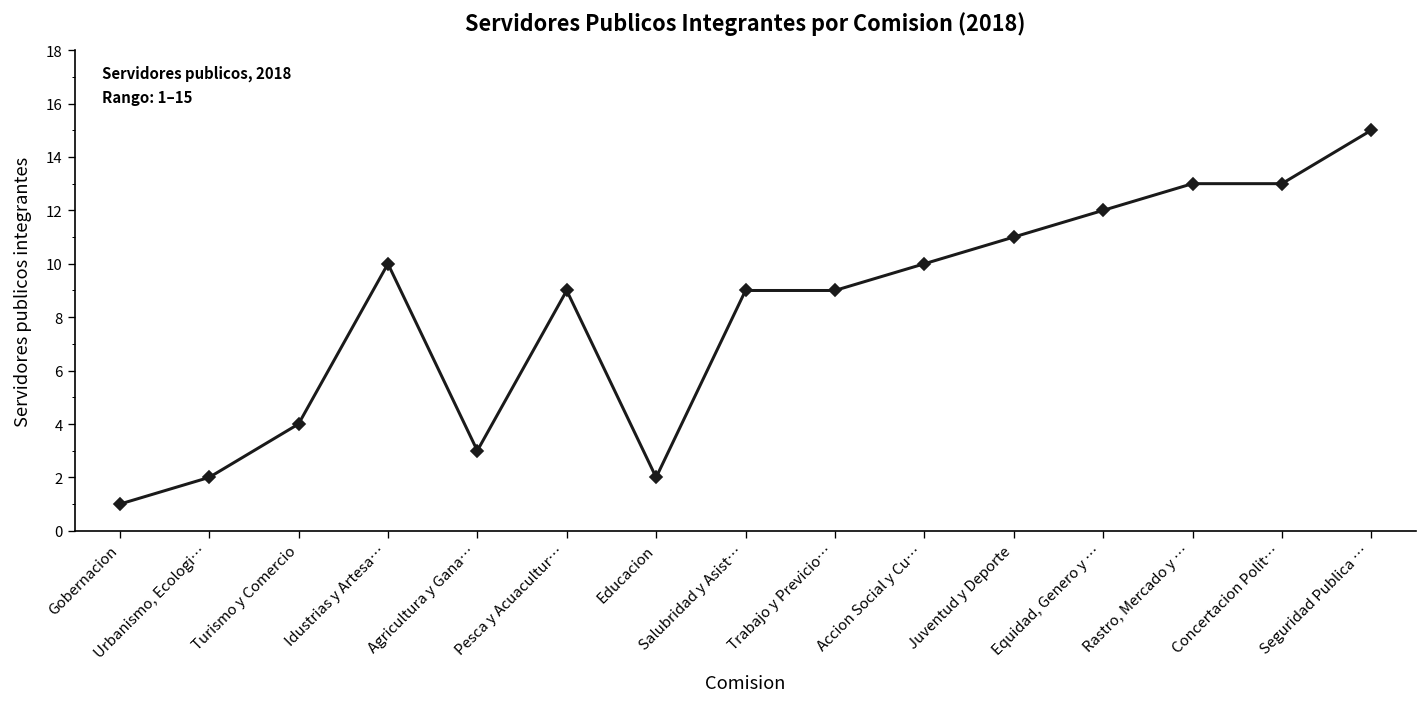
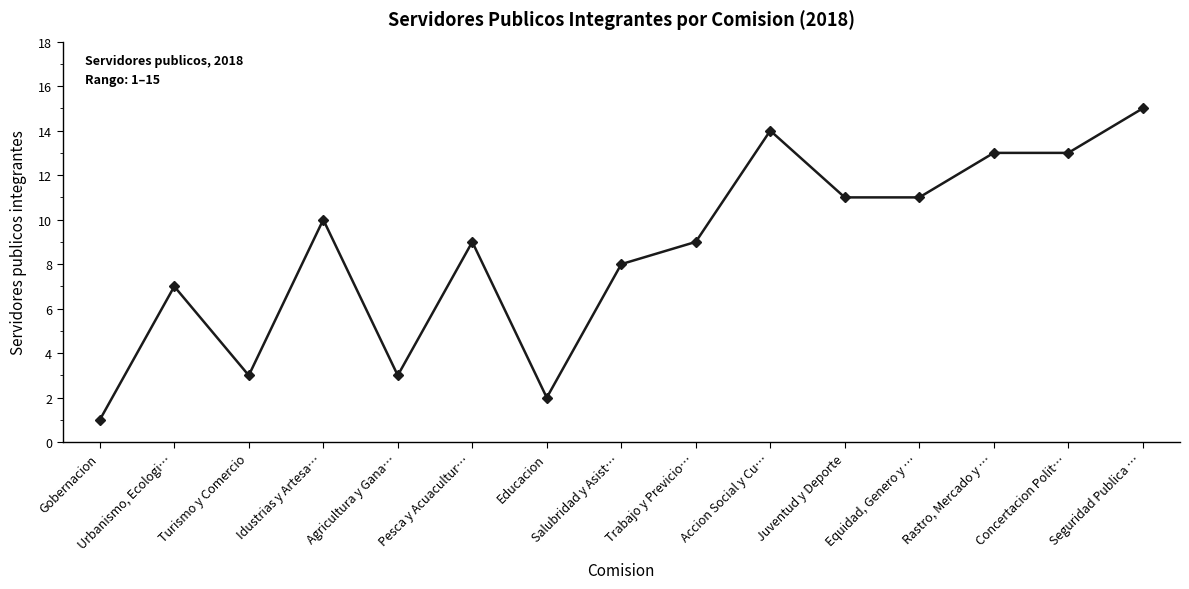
  {
    "Gobernacion": 1,
-   "Urbanismo, Ecologi…": 2,
-   "Turismo y Comercio": 4,
+   "Urbanismo, Ecologi…": 7,
+   "Turismo y Comercio": 3,
    "Idustrias y Artesa…": 10,
    "Agricultura y Gana…": 3,
    "Pesca y Acuacultur…": 9,
    "Educacion": 2,
-   "Salubridad y Asist…": 9,
+   "Salubridad y Asist…": 8,
    "Trabajo y Previcio…": 9,
-   "Accion Social y Cu…": 10,
+   "Accion Social y Cu…": 14,
    "Juventud y Deporte": 11,
-   "Equidad, Genero y …": 12,
+   "Equidad, Genero y …": 11,
    "Rastro, Mercado y …": 13,
    "Concertacion Polit…": 13,
    "Seguridad Publica …": 15
  }
